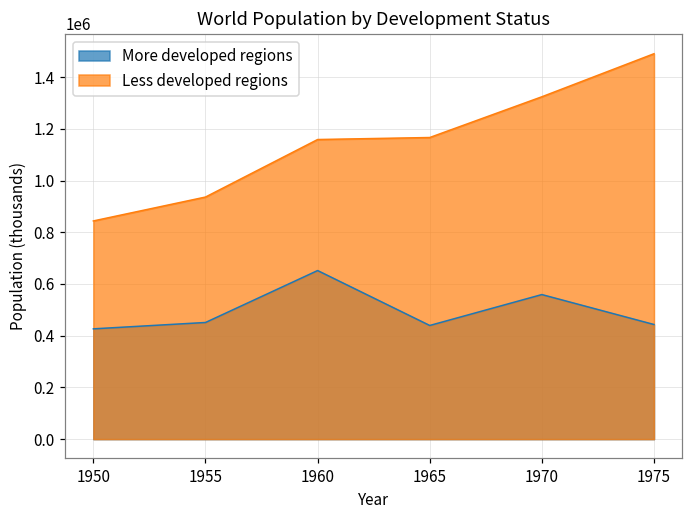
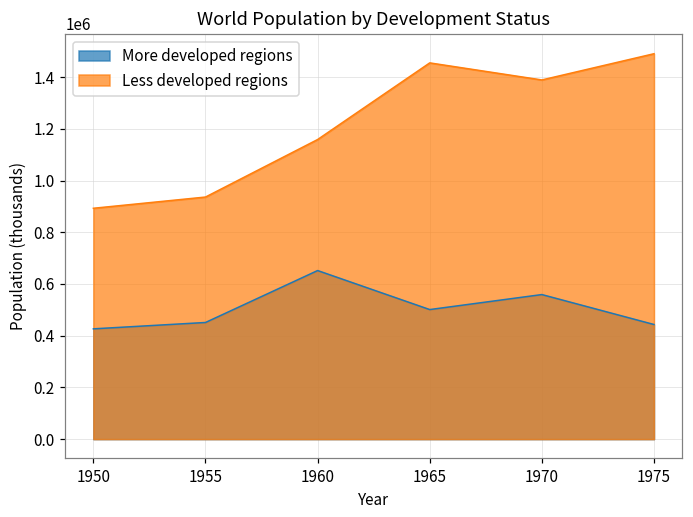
  {
    "More developed regions": {
      "1950": 430000,
      "1955": 450000,
      "1960": 650000,
-     "1965": 440000,
+     "1965": 500000,
      "1970": 560000,
      "1975": 440000
    },
    "Less developed regions": {
-     "1950": 840000,
+     "1950": 890000,
      "1955": 940000,
      "1960": 1160000,
-     "1965": 1170000,
-     "1970": 1320000,
+     "1965": 1450000,
+     "1970": 1390000,
      "1975": 1490000
    }
  }
